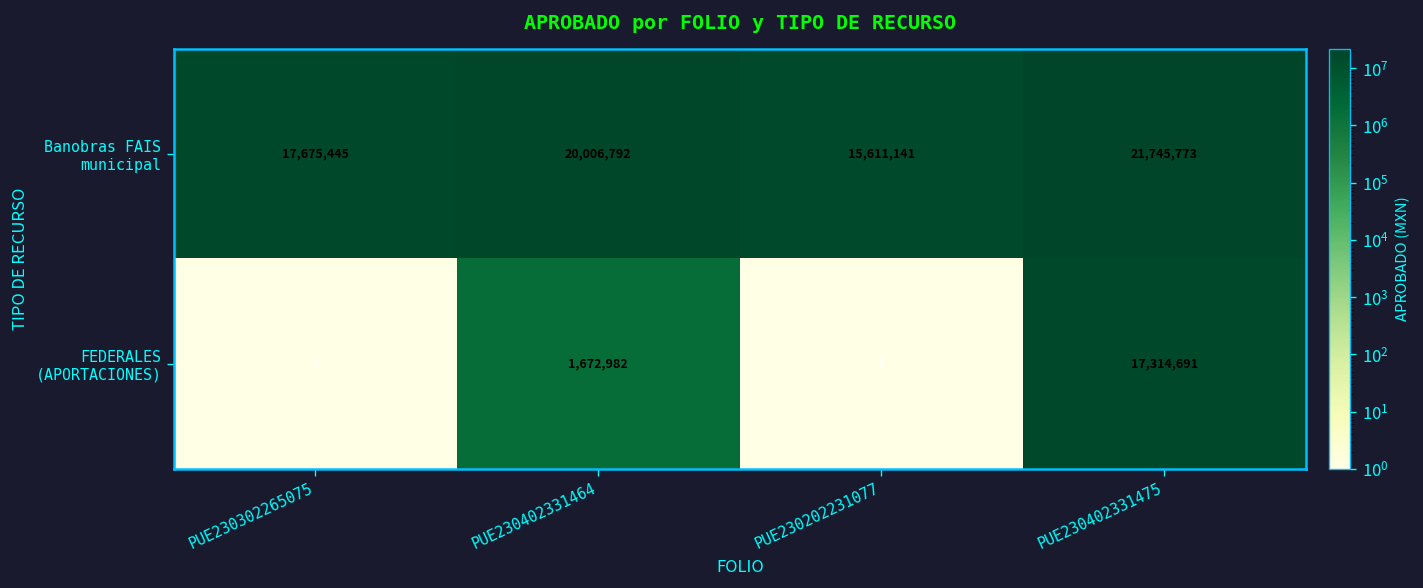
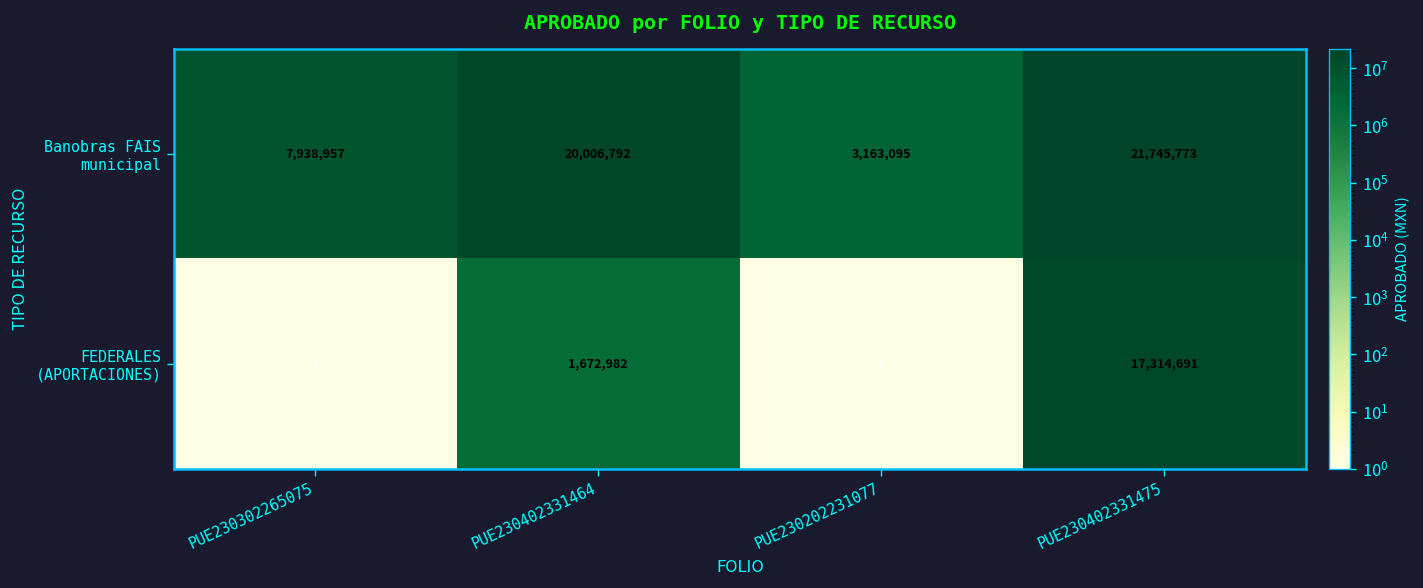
  {
    "Banobras FAIS municipal": {
-     "PUE230302265075": "17,675,445",
+     "PUE230302265075": "7,938,957",
      "PUE230402331464": "20,006,792",
-     "PUE230202231077": "15,611,141",
+     "PUE230202231077": "3,163,095",
      "PUE230402331475": "21,745,773"
    },
    "FEDERALES (APORTACIONES)": {
      "PUE230402331464": "1,672,982",
      "PUE230402331475": "17,314,691"
    }
  }
